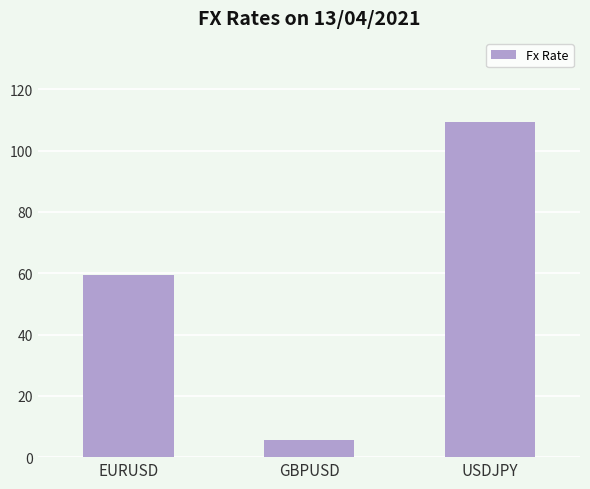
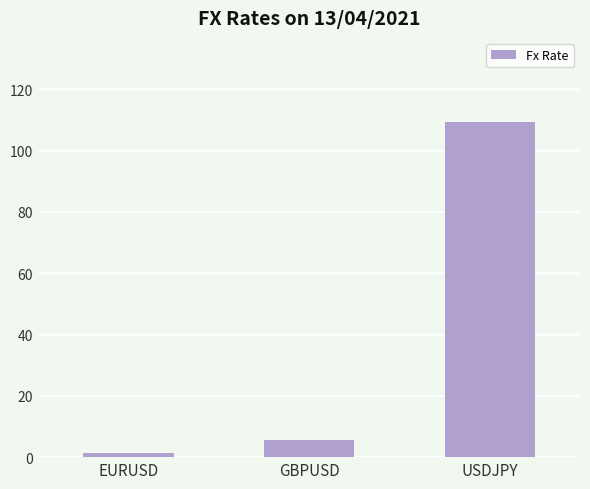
  {
-   "EURUSD": 60,
+   "EURUSD": 1,
    "GBPUSD": 6,
    "USDJPY": 109
  }
